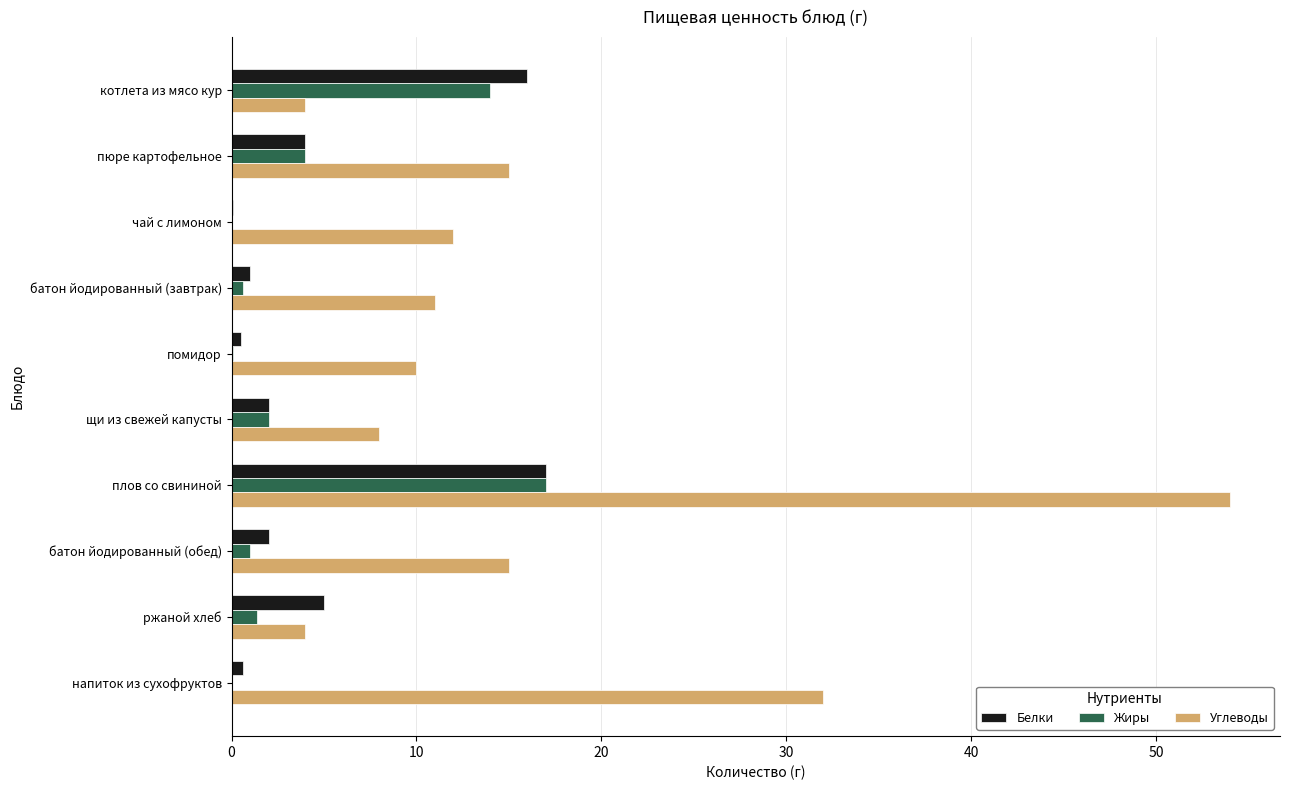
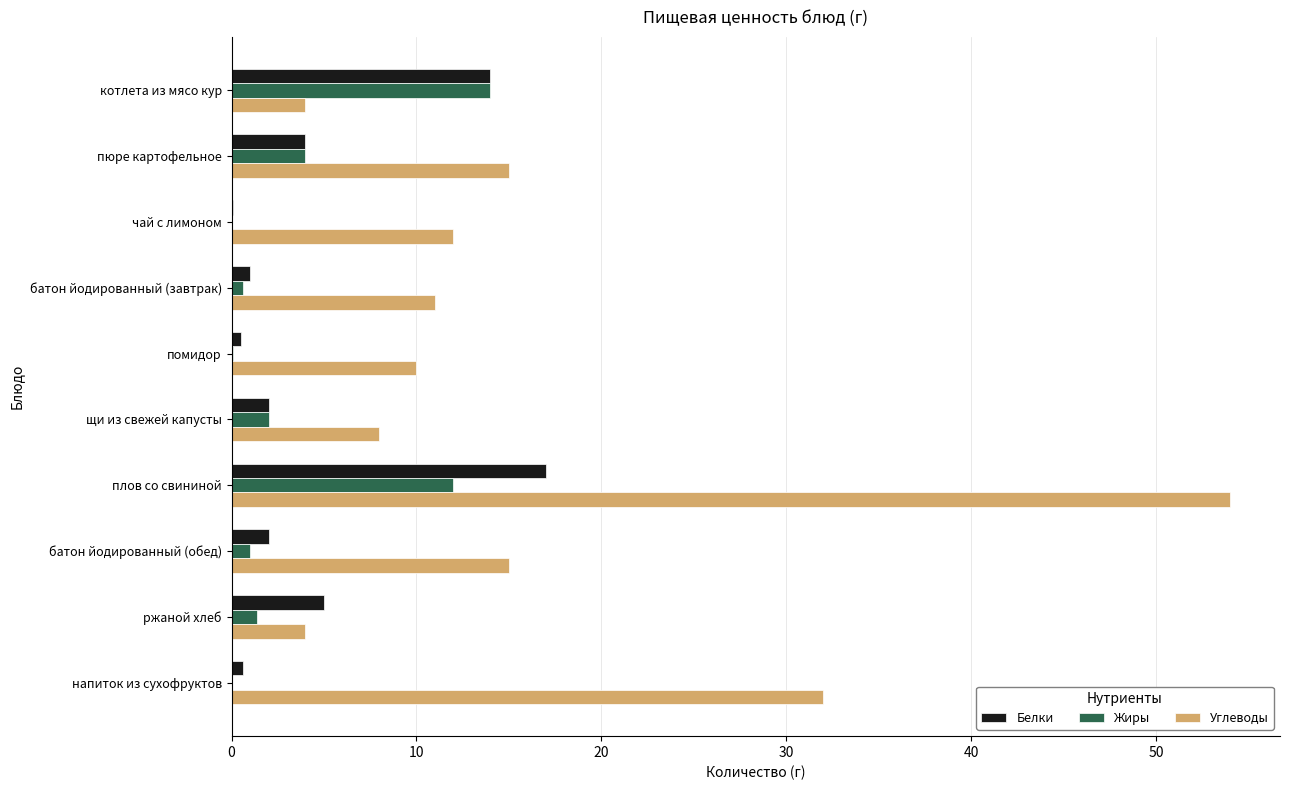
  {
    "Белки": {
-     "котлета из мясо кур": 16,
+     "котлета из мясо кур": 14,
      "пюре картофельное": 4,
      "батон йодированный (завтрак)": 1,
      "помидор": 0.5,
      "щи из свежей капусты": 2,
      "плов со свининой": 17,
      "батон йодированный (обед)": 2,
      "ржаной хлеб": 5,
      "напиток из сухофруктов": 0.6
    },
    "Жиры": {
      "котлета из мясо кур": 14,
      "пюре картофельное": 4,
      "чай с лимоном": 0,
      "батон йодированный (завтрак)": 0.6,
      "щи из свежей капусты": 2,
-     "плов со свининой": 17,
+     "плов со свининой": 12,
      "батон йодированный (обед)": 1,
      "ржаной хлеб": 1.4,
      "напиток из сухофруктов": 0
    },
    "Углеводы": {
      "котлета из мясо кур": 4,
      "пюре картофельное": 15,
      "чай с лимоном": 12,
      "батон йодированный (завтрак)": 11,
      "помидор": 10,
      "щи из свежей капусты": 8,
      "плов со свининой": 54,
      "батон йодированный (обед)": 15,
      "ржаной хлеб": 4,
      "напиток из сухофруктов": 32
    }
  }
